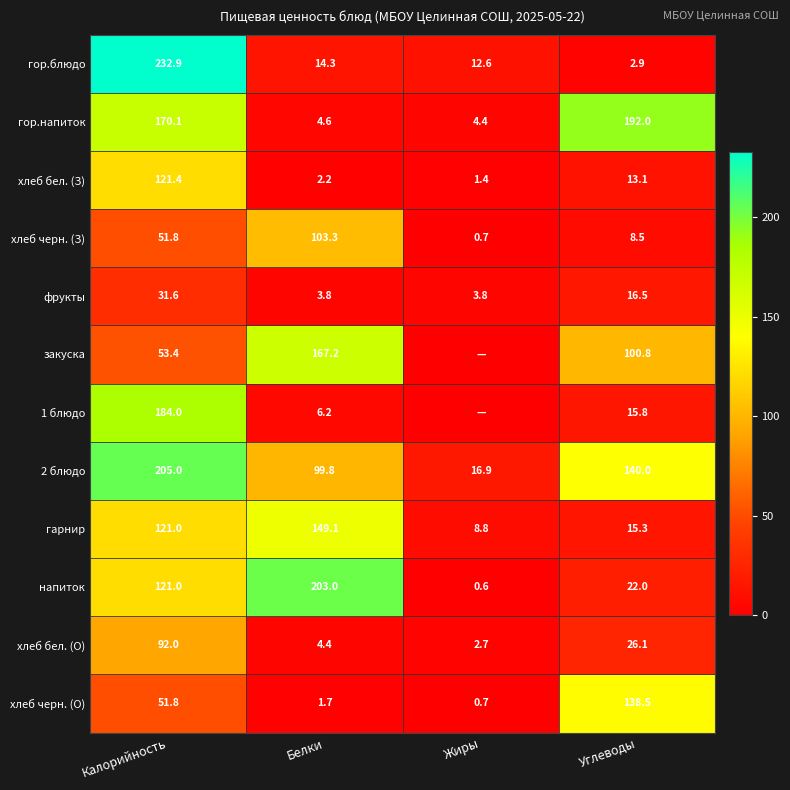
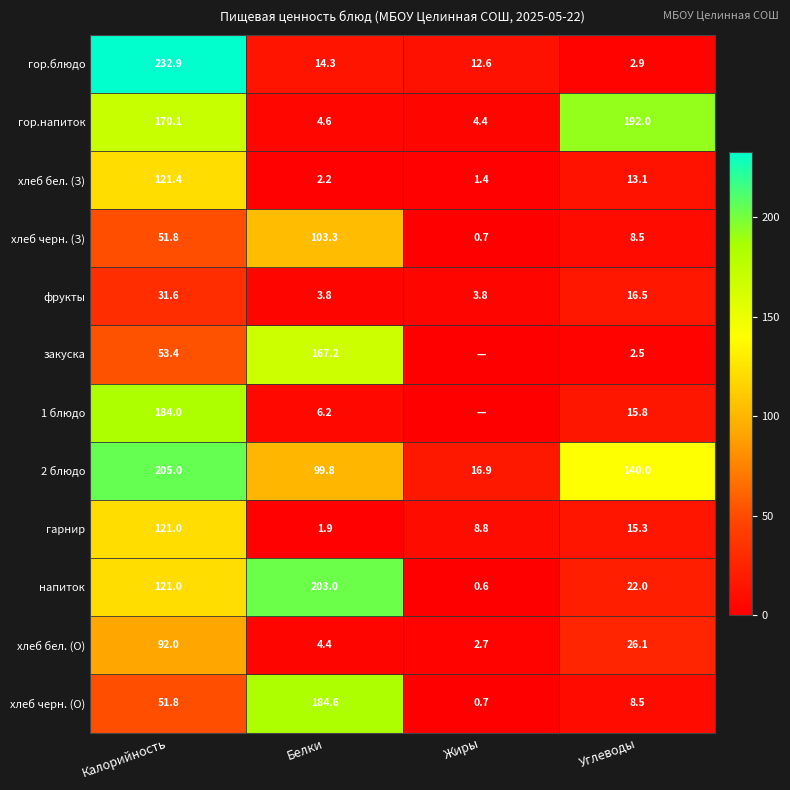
  {
    "гор.блюдо": {
      "Калорийность": 232.9,
      "Белки": 14.3,
      "Жиры": 12.6,
      "Углеводы": 2.9
    },
    "гор.напиток": {
      "Калорийность": 170.1,
      "Белки": 4.6,
      "Жиры": 4.4,
      "Углеводы": 192.0
    },
    "хлеб бел. (З)": {
      "Калорийность": 121.4,
      "Белки": 2.2,
      "Жиры": 1.4,
      "Углеводы": 13.1
    },
    "хлеб черн. (З)": {
      "Калорийность": 51.8,
      "Белки": 103.3,
      "Жиры": 0.7,
      "Углеводы": 8.5
    },
    "фрукты": {
      "Калорийность": 31.6,
      "Белки": 3.8,
      "Жиры": 3.8,
      "Углеводы": 16.5
    },
    "закуска": {
      "Калорийность": 53.4,
      "Белки": 167.2,
-     "Углеводы": 100.8
+     "Углеводы": 2.5
    },
    "1 блюдо": {
      "Калорийность": 184.0,
      "Белки": 6.2,
      "Углеводы": 15.8
    },
    "2 блюдо": {
      "Калорийность": 205.0,
      "Белки": 99.8,
      "Жиры": 16.9,
      "Углеводы": 140.0
    },
    "гарнир": {
      "Калорийность": 121.0,
-     "Белки": 149.1,
+     "Белки": 1.9,
      "Жиры": 8.8,
      "Углеводы": 15.3
    },
    "напиток": {
      "Калорийность": 121.0,
      "Белки": 203.0,
      "Жиры": 0.6,
      "Углеводы": 22.0
    },
    "хлеб бел. (О)": {
      "Калорийность": 92.0,
      "Белки": 4.4,
      "Жиры": 2.7,
      "Углеводы": 26.1
    },
    "хлеб черн. (О)": {
      "Калорийность": 51.8,
-     "Белки": 1.7,
+     "Белки": 184.6,
      "Жиры": 0.7,
-     "Углеводы": 138.5
+     "Углеводы": 8.5
    }
  }
